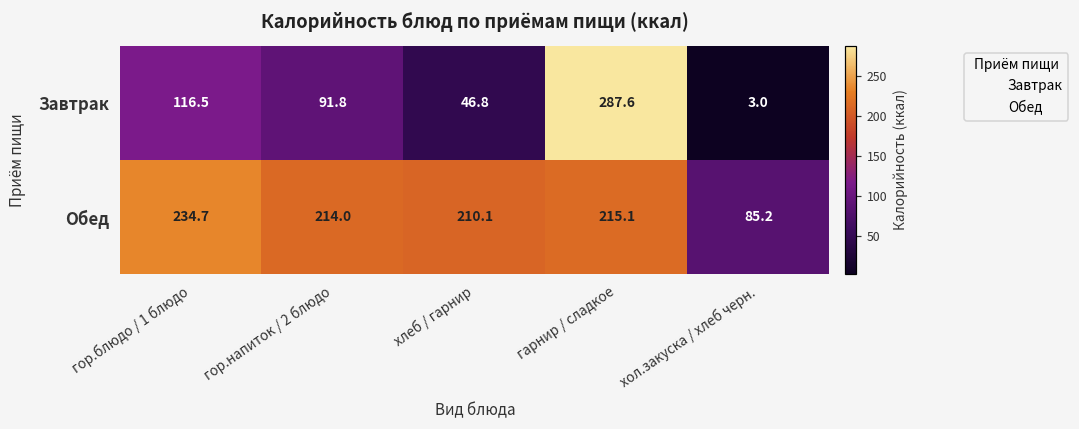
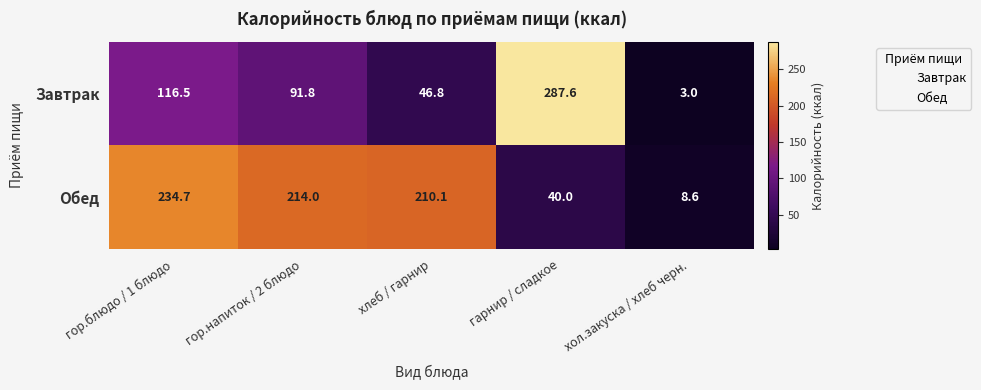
  {
    "Завтрак": {
      "гор.блюдо / 1 блюдо": 116.5,
      "гор.напиток / 2 блюдо": 91.8,
      "хлеб / гарнир": 46.8,
      "гарнир / сладкое": 287.6,
      "хол.закуска / хлеб черн.": 3.0
    },
    "Обед": {
      "гор.блюдо / 1 блюдо": 234.7,
      "гор.напиток / 2 блюдо": 214.0,
      "хлеб / гарнир": 210.1,
-     "гарнир / сладкое": 215.1,
-     "хол.закуска / хлеб черн.": 85.2
+     "гарнир / сладкое": 40.0,
+     "хол.закуска / хлеб черн.": 8.6
    }
  }
